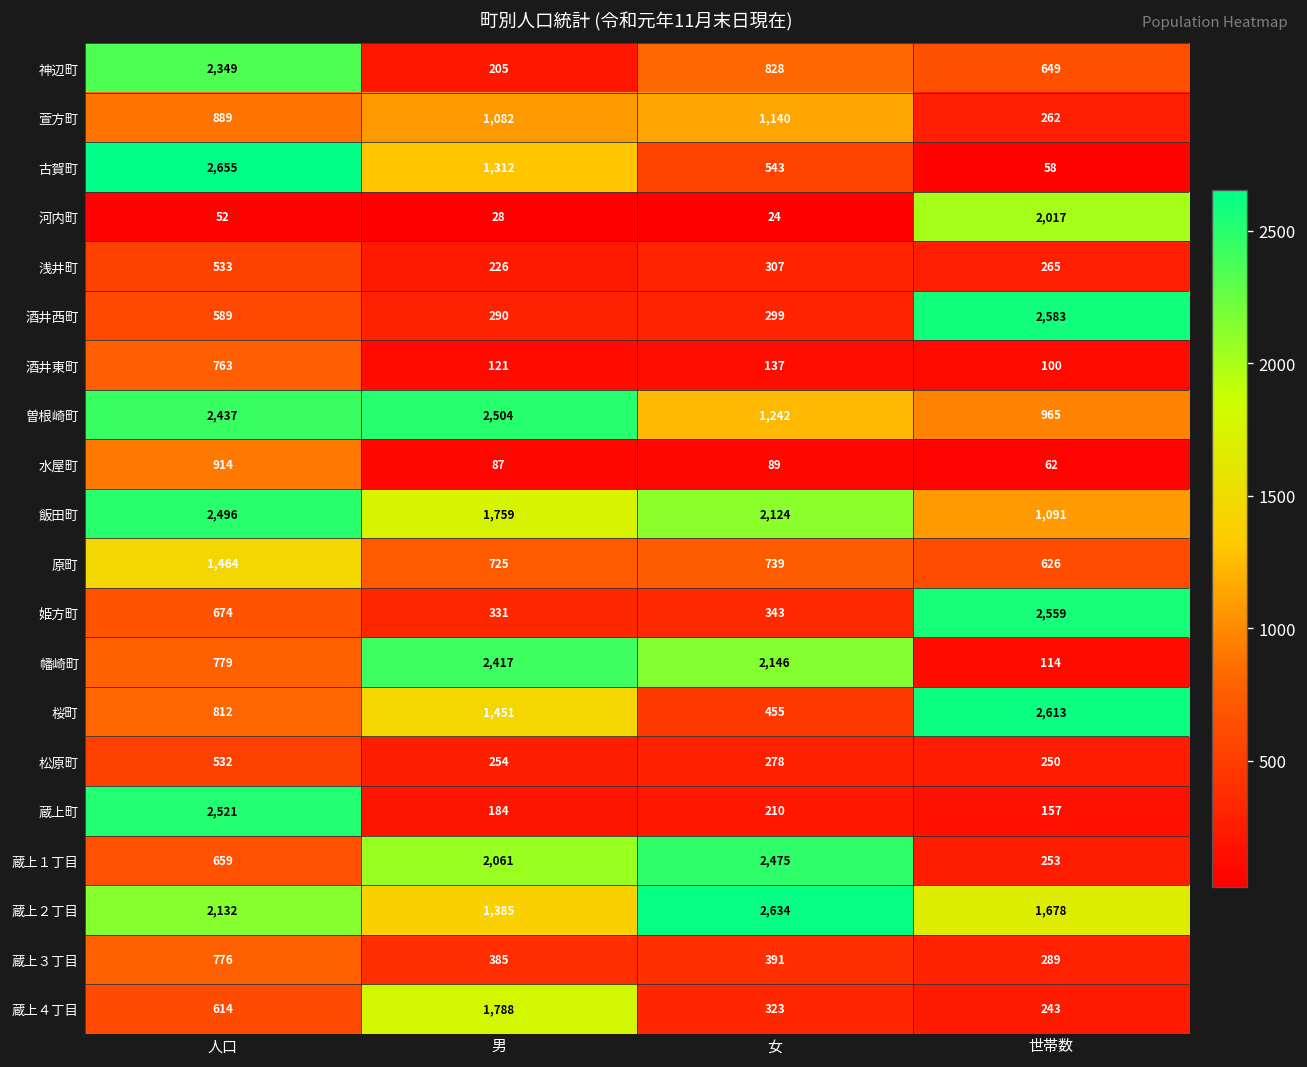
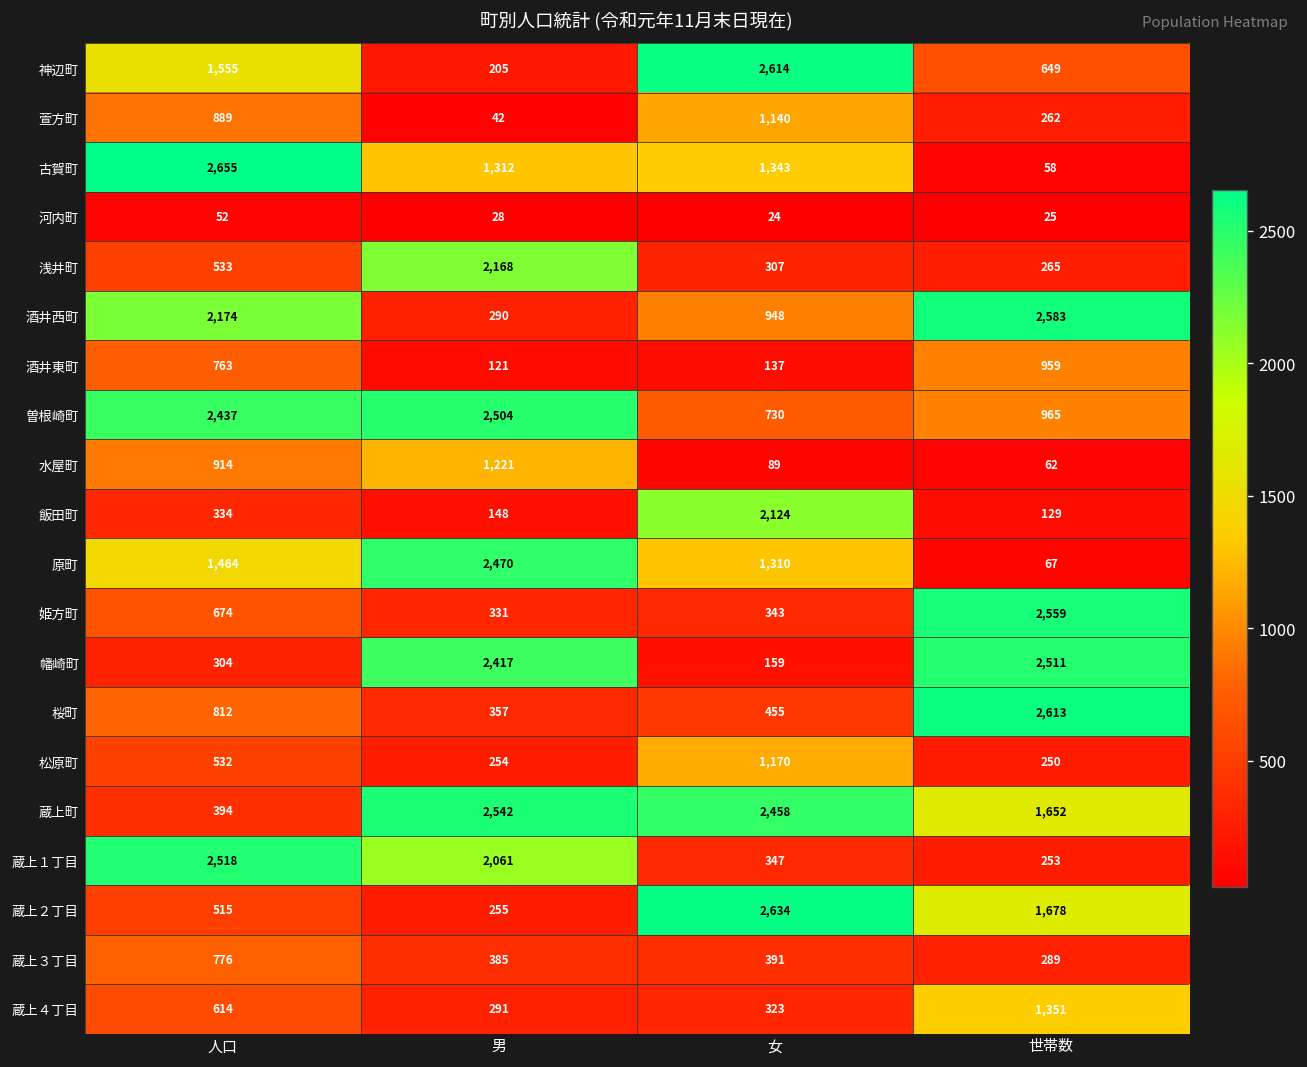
  {
    "神辺町": {
-     "人口": "2,349",
+     "人口": "1,555",
      "男": "205",
-     "女": "828",
+     "女": "2,614",
      "世帯数": "649"
    },
    "萱方町": {
      "人口": "889",
-     "男": "1,082",
+     "男": "42",
      "女": "1,140",
      "世帯数": "262"
    },
    "古賀町": {
      "人口": "2,655",
      "男": "1,312",
-     "女": "543",
+     "女": "1,343",
      "世帯数": "58"
    },
    "河内町": {
      "人口": "52",
      "男": "28",
      "女": "24",
-     "世帯数": "2,017"
+     "世帯数": "25"
    },
    "浅井町": {
      "人口": "533",
-     "男": "226",
+     "男": "2,168",
      "女": "307",
      "世帯数": "265"
    },
    "酒井西町": {
-     "人口": "589",
+     "人口": "2,174",
      "男": "290",
-     "女": "299",
+     "女": "948",
      "世帯数": "2,583"
    },
    "酒井東町": {
      "人口": "763",
      "男": "121",
      "女": "137",
-     "世帯数": "100"
+     "世帯数": "959"
    },
    "曽根崎町": {
      "人口": "2,437",
      "男": "2,504",
-     "女": "1,242",
+     "女": "730",
      "世帯数": "965"
    },
    "水屋町": {
      "人口": "914",
-     "男": "87",
+     "男": "1,221",
      "女": "89",
      "世帯数": "62"
    },
    "飯田町": {
-     "人口": "2,496",
-     "男": "1,759",
+     "人口": "334",
+     "男": "148",
      "女": "2,124",
-     "世帯数": "1,091"
+     "世帯数": "129"
    },
    "原町": {
      "人口": "1,464",
-     "男": "725",
-     "女": "739",
-     "世帯数": "626"
+     "男": "2,470",
+     "女": "1,310",
+     "世帯数": "67"
    },
    "姫方町": {
      "人口": "674",
      "男": "331",
      "女": "343",
      "世帯数": "2,559"
    },
    "幡崎町": {
-     "人口": "779",
+     "人口": "304",
      "男": "2,417",
-     "女": "2,146",
-     "世帯数": "114"
+     "女": "159",
+     "世帯数": "2,511"
    },
    "桜町": {
      "人口": "812",
-     "男": "1,451",
+     "男": "357",
      "女": "455",
      "世帯数": "2,613"
    },
    "松原町": {
      "人口": "532",
      "男": "254",
-     "女": "278",
+     "女": "1,170",
      "世帯数": "250"
    },
    "蔵上町": {
-     "人口": "2,521",
-     "男": "184",
-     "女": "210",
-     "世帯数": "157"
+     "人口": "394",
+     "男": "2,542",
+     "女": "2,458",
+     "世帯数": "1,652"
    },
    "蔵上１丁目": {
-     "人口": "659",
+     "人口": "2,518",
      "男": "2,061",
-     "女": "2,475",
+     "女": "347",
      "世帯数": "253"
    },
    "蔵上２丁目": {
-     "人口": "2,132",
-     "男": "1,385",
+     "人口": "515",
+     "男": "255",
      "女": "2,634",
      "世帯数": "1,678"
    },
    "蔵上３丁目": {
      "人口": "776",
      "男": "385",
      "女": "391",
      "世帯数": "289"
    },
    "蔵上４丁目": {
      "人口": "614",
-     "男": "1,788",
+     "男": "291",
      "女": "323",
-     "世帯数": "243"
+     "世帯数": "1,351"
    }
  }
